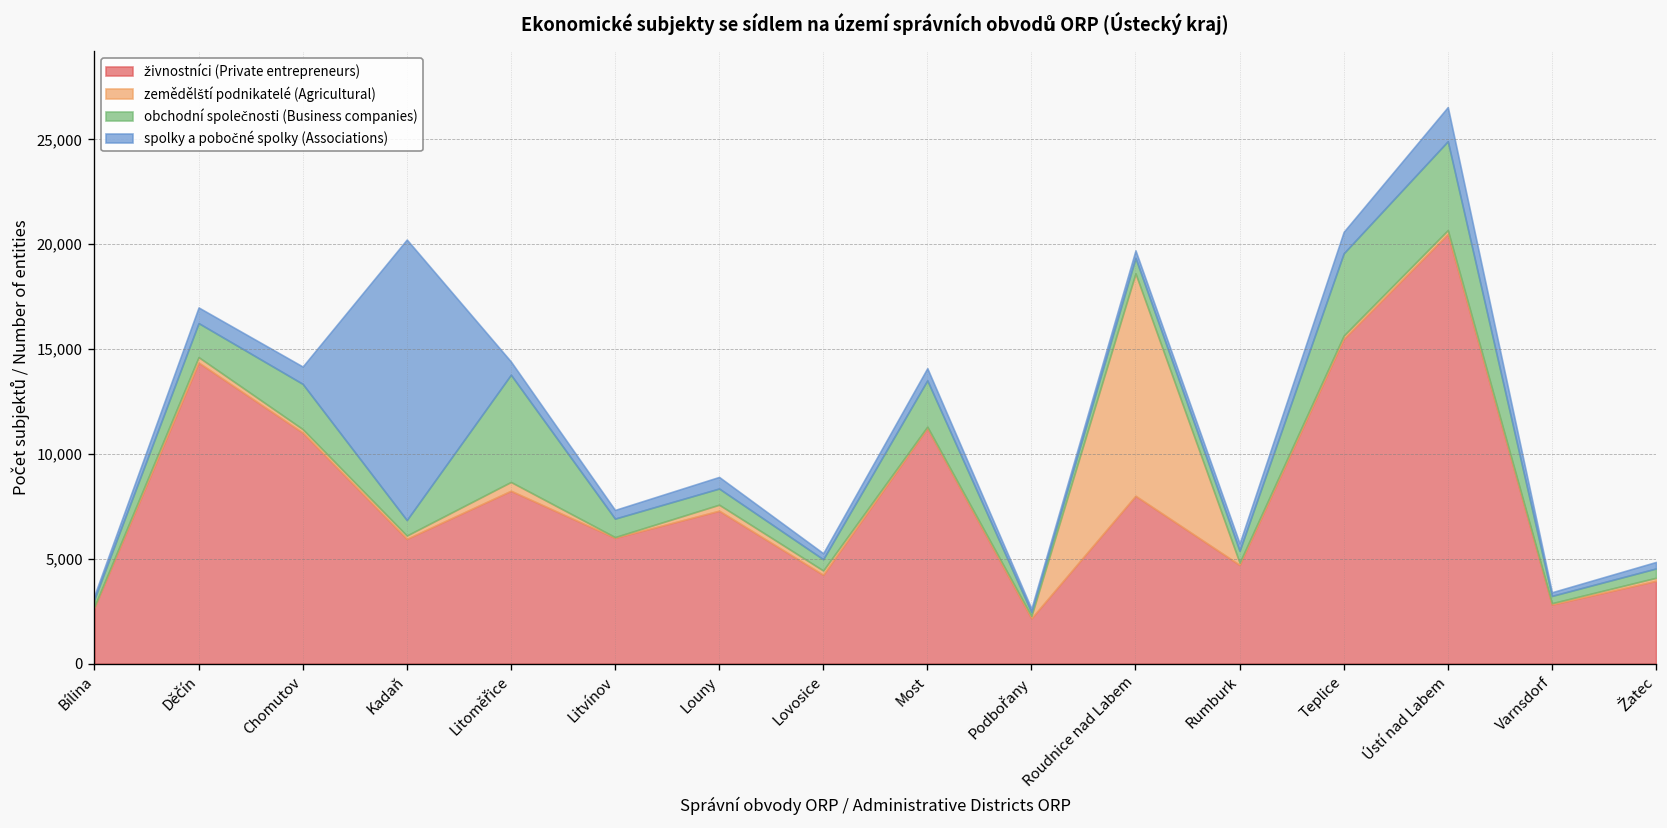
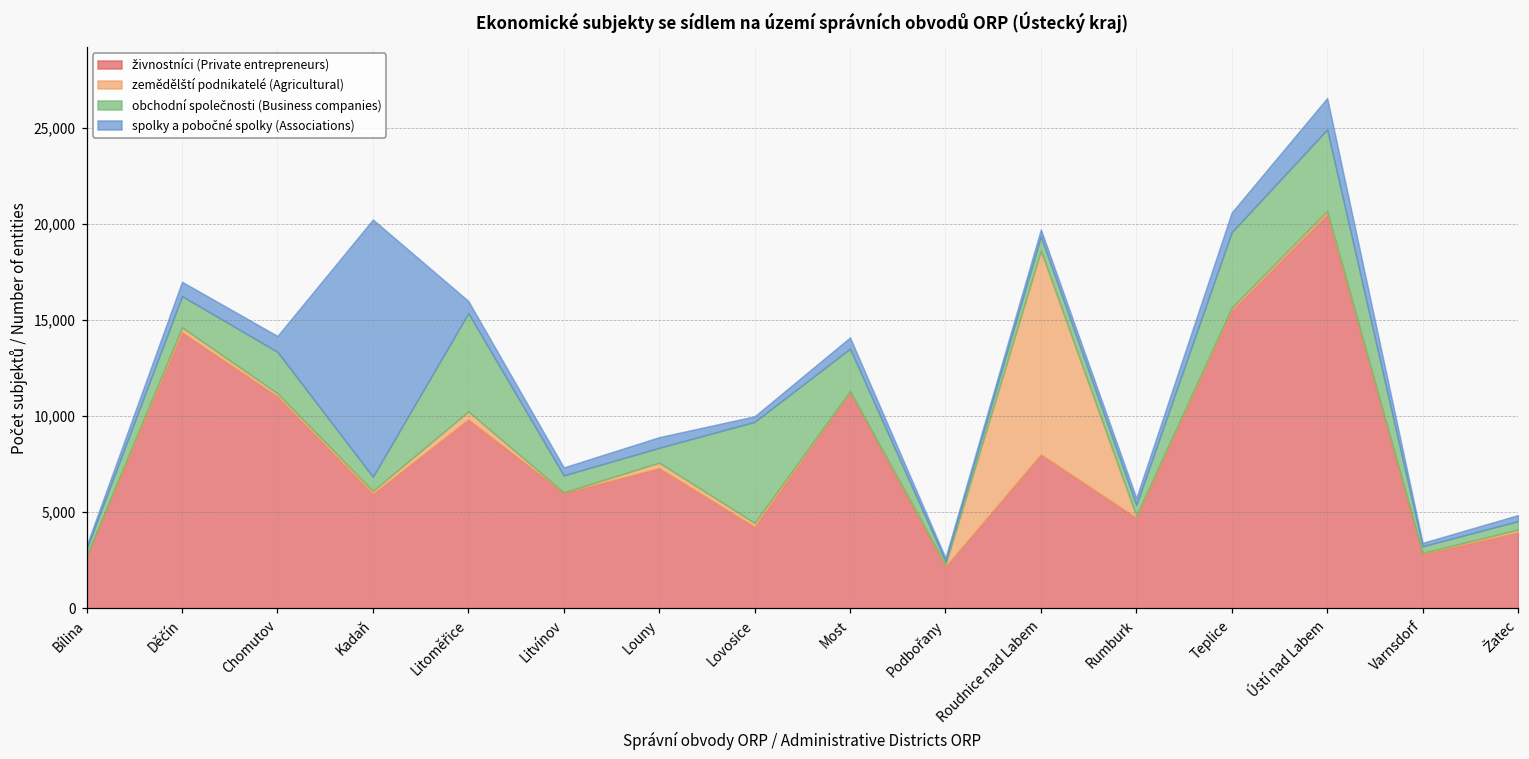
  {
    "živnostníci (Private entrepreneurs)": {
      "Děčín": "14,400",
      "Chomutov": "11,000",
      "Kadaň": "6,000",
-     "Litoměřice": "8,200",
+     "Litoměřice": "9,800",
      "Louny": "7,300",
      "Lovosice": "4,200",
      "Roudnice nad Labem": "8,000",
      "Teplice": "15,500",
      "Ústí nad Labem": "20,500"
    },
    "zemědělští podnikatelé (Agricultural)": {
      "Děčín": "300",
      "Chomutov": "200",
      "Kadaň": "200",
      "Litoměřice": "400",
      "Louny": "300",
      "Lovosice": "200",
      "Roudnice nad Labem": "10,600",
      "Teplice": "200",
      "Ústí nad Labem": "200"
    },
    "obchodní společnosti (Business companies)": {
      "Bílina": "400",
      "Děčín": "1,600",
      "Chomutov": "2,200",
      "Kadaň": "700",
      "Litoměřice": "5,100",
      "Litvínov": "900",
      "Louny": "800",
-     "Lovosice": "500",
+     "Lovosice": "5,300",
      "Most": "2,200",
      "Podbořany": "200",
      "Roudnice nad Labem": "700",
      "Rumburk": "600",
      "Teplice": "3,900",
      "Ústí nad Labem": "4,200",
      "Varnsdorf": "300",
      "Žatec": "400"
    },
    "spolky a pobočné spolky (Associations)": {
      "Bílina": "200",
      "Děčín": "700",
      "Chomutov": "800",
      "Kadaň": "13,400",
      "Litoměřice": "600",
      "Litvínov": "400",
      "Louny": "600",
      "Lovosice": "300",
      "Most": "600",
      "Podbořany": "200",
      "Roudnice nad Labem": "400",
      "Rumburk": "400",
      "Teplice": "1,000",
      "Ústí nad Labem": "1,600",
      "Varnsdorf": "200",
      "Žatec": "300"
    }
  }
